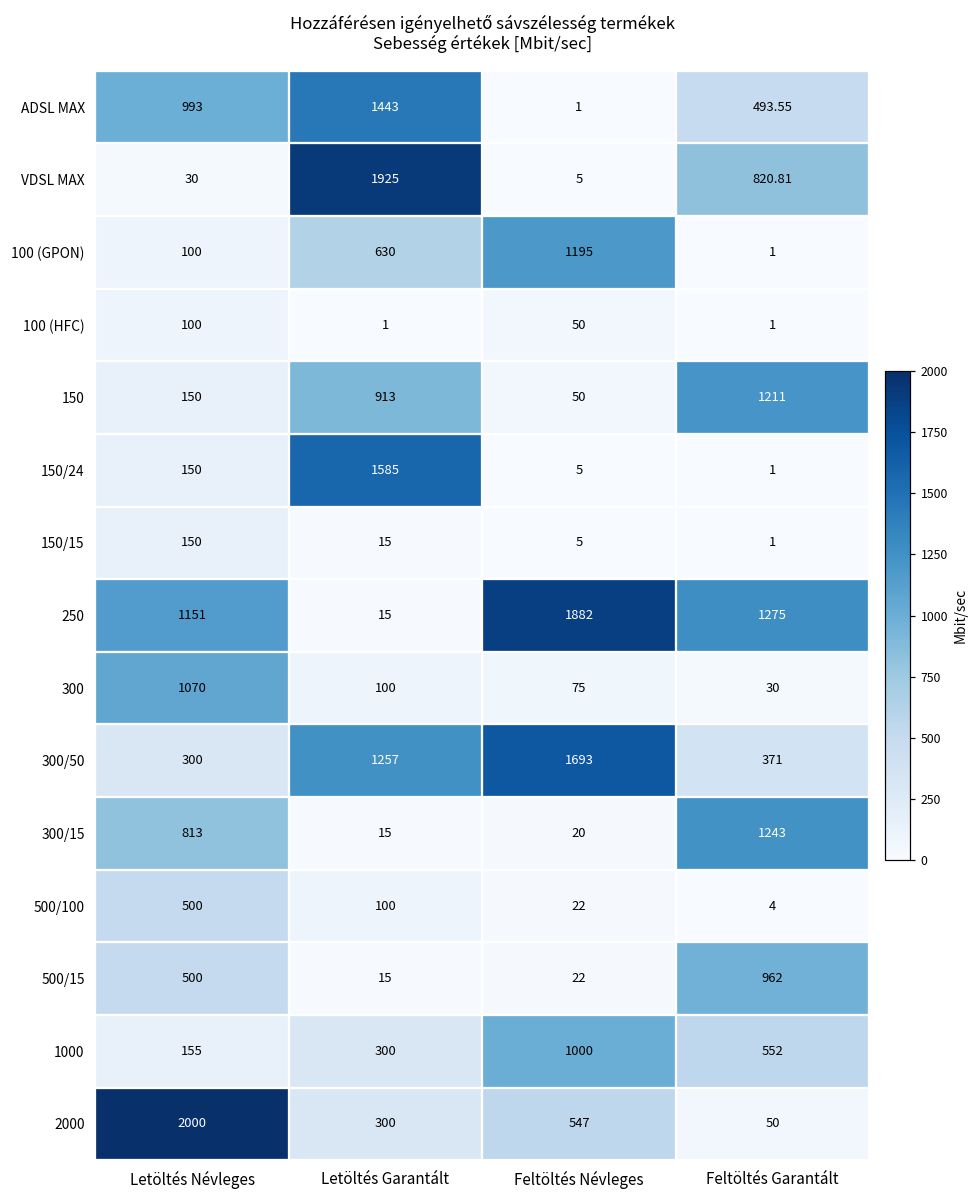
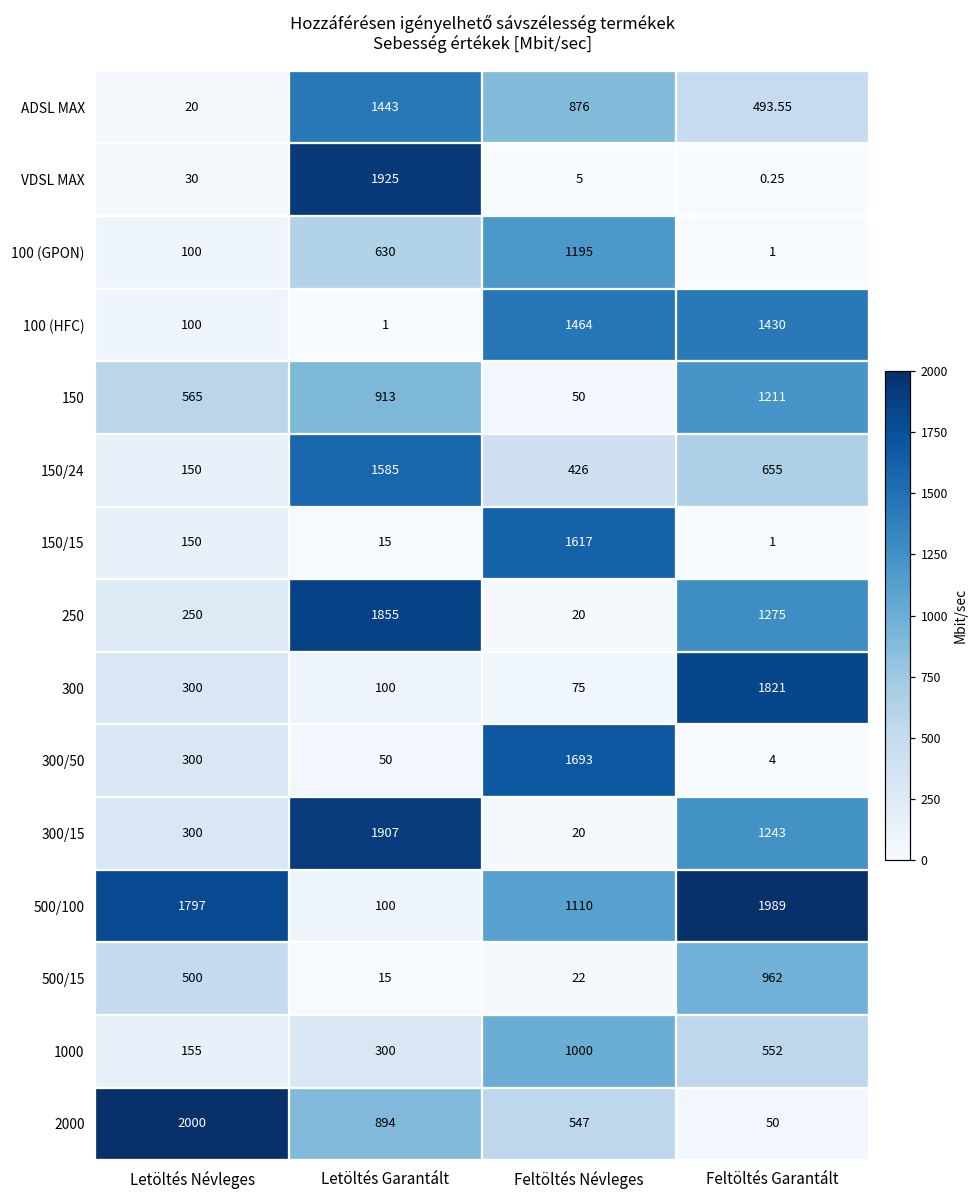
  {
    "ADSL MAX": {
-     "Letöltés Névleges": 993,
+     "Letöltés Névleges": 20,
      "Letöltés Garantált": 1443,
-     "Feltöltés Névleges": 1,
+     "Feltöltés Névleges": 876,
      "Feltöltés Garantált": 493.55
    },
    "VDSL MAX": {
      "Letöltés Névleges": 30,
      "Letöltés Garantált": 1925,
      "Feltöltés Névleges": 5,
-     "Feltöltés Garantált": 820.81
+     "Feltöltés Garantált": 0.25
    },
    "100 (GPON)": {
      "Letöltés Névleges": 100,
      "Letöltés Garantált": 630,
      "Feltöltés Névleges": 1195,
      "Feltöltés Garantált": 1
    },
    "100 (HFC)": {
      "Letöltés Névleges": 100,
      "Letöltés Garantált": 1,
-     "Feltöltés Névleges": 50,
-     "Feltöltés Garantált": 1
+     "Feltöltés Névleges": 1464,
+     "Feltöltés Garantált": 1430
    },
    "150": {
-     "Letöltés Névleges": 150,
+     "Letöltés Névleges": 565,
      "Letöltés Garantált": 913,
      "Feltöltés Névleges": 50,
      "Feltöltés Garantált": 1211
    },
    "150/24": {
      "Letöltés Névleges": 150,
      "Letöltés Garantált": 1585,
-     "Feltöltés Névleges": 5,
-     "Feltöltés Garantált": 1
+     "Feltöltés Névleges": 426,
+     "Feltöltés Garantált": 655
    },
    "150/15": {
      "Letöltés Névleges": 150,
      "Letöltés Garantált": 15,
-     "Feltöltés Névleges": 5,
+     "Feltöltés Névleges": 1617,
      "Feltöltés Garantált": 1
    },
    "250": {
-     "Letöltés Névleges": 1151,
-     "Letöltés Garantált": 15,
-     "Feltöltés Névleges": 1882,
+     "Letöltés Névleges": 250,
+     "Letöltés Garantált": 1855,
+     "Feltöltés Névleges": 20,
      "Feltöltés Garantált": 1275
    },
    "300": {
-     "Letöltés Névleges": 1070,
+     "Letöltés Névleges": 300,
      "Letöltés Garantált": 100,
      "Feltöltés Névleges": 75,
-     "Feltöltés Garantált": 30
+     "Feltöltés Garantált": 1821
    },
    "300/50": {
      "Letöltés Névleges": 300,
-     "Letöltés Garantált": 1257,
+     "Letöltés Garantált": 50,
      "Feltöltés Névleges": 1693,
-     "Feltöltés Garantált": 371
+     "Feltöltés Garantált": 4
    },
    "300/15": {
-     "Letöltés Névleges": 813,
-     "Letöltés Garantált": 15,
+     "Letöltés Névleges": 300,
+     "Letöltés Garantált": 1907,
      "Feltöltés Névleges": 20,
      "Feltöltés Garantált": 1243
    },
    "500/100": {
-     "Letöltés Névleges": 500,
+     "Letöltés Névleges": 1797,
      "Letöltés Garantált": 100,
-     "Feltöltés Névleges": 22,
-     "Feltöltés Garantált": 4
+     "Feltöltés Névleges": 1110,
+     "Feltöltés Garantált": 1989
    },
    "500/15": {
      "Letöltés Névleges": 500,
      "Letöltés Garantált": 15,
      "Feltöltés Névleges": 22,
      "Feltöltés Garantált": 962
    },
    "1000": {
      "Letöltés Névleges": 155,
      "Letöltés Garantált": 300,
      "Feltöltés Névleges": 1000,
      "Feltöltés Garantált": 552
    },
    "2000": {
      "Letöltés Névleges": 2000,
-     "Letöltés Garantált": 300,
+     "Letöltés Garantált": 894,
      "Feltöltés Névleges": 547,
      "Feltöltés Garantált": 50
    }
  }
